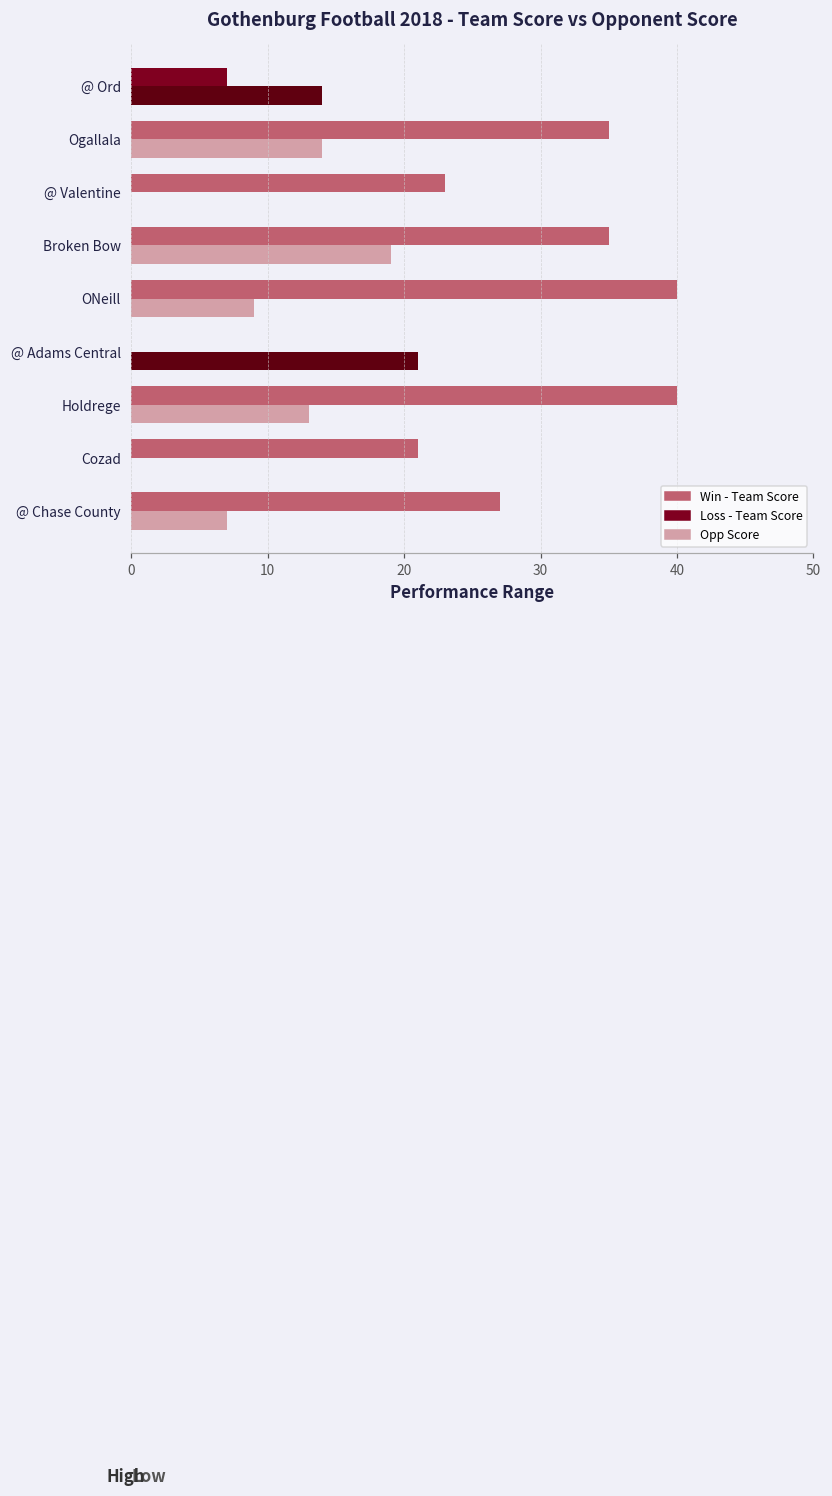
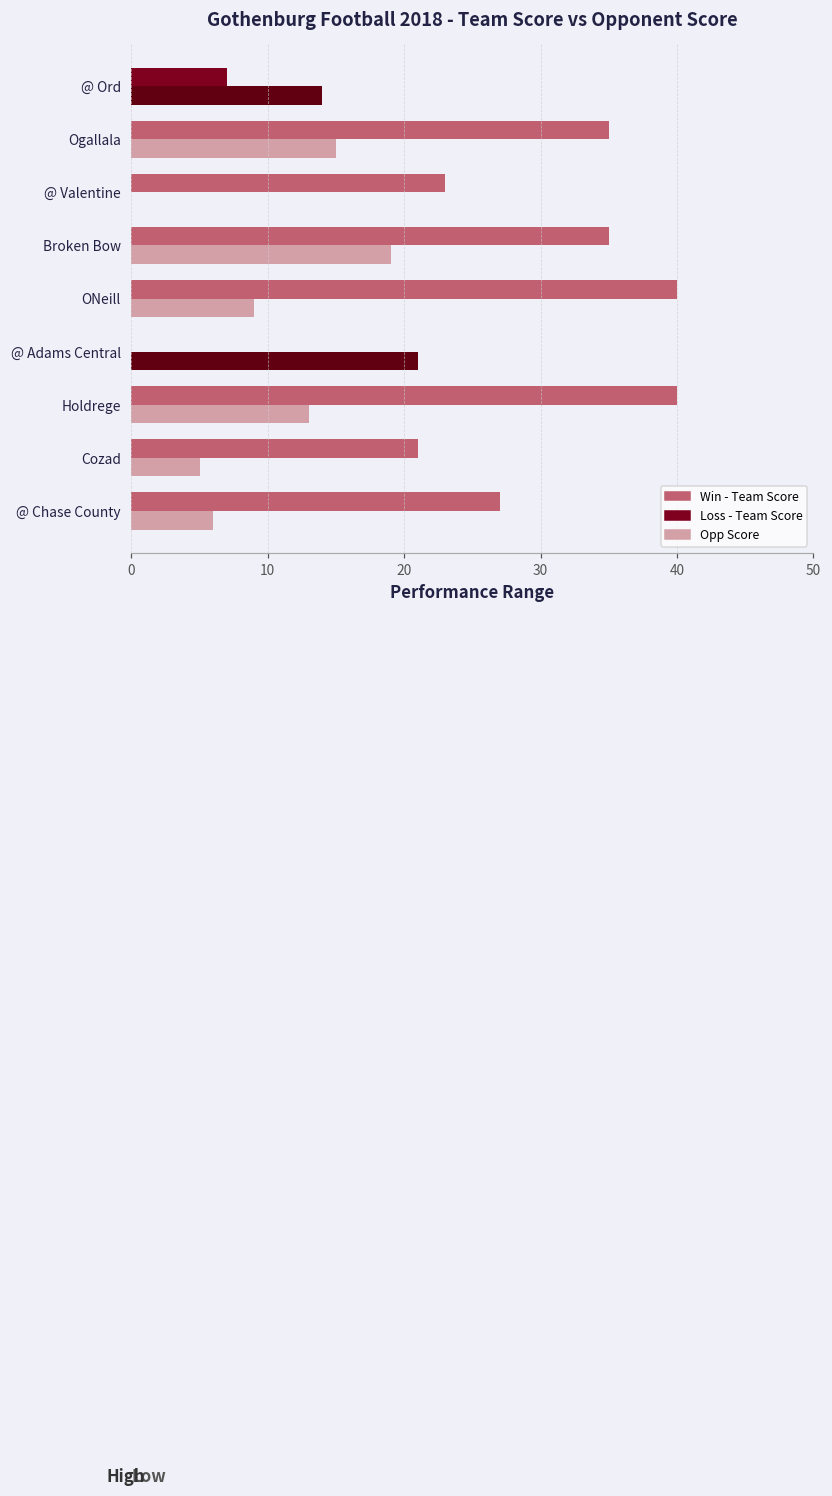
  {
    "Opp Score": {
      "@ Ord": 14,
-     "Ogallala": 14,
+     "Ogallala": 15,
      "@ Valentine": 0,
      "Broken Bow": 19,
      "ONeill": 9,
      "@ Adams Central": 21,
      "Holdrege": 13,
-     "Cozad": 0,
-     "@ Chase County": 7
+     "Cozad": 5,
+     "@ Chase County": 6
    }
  }
